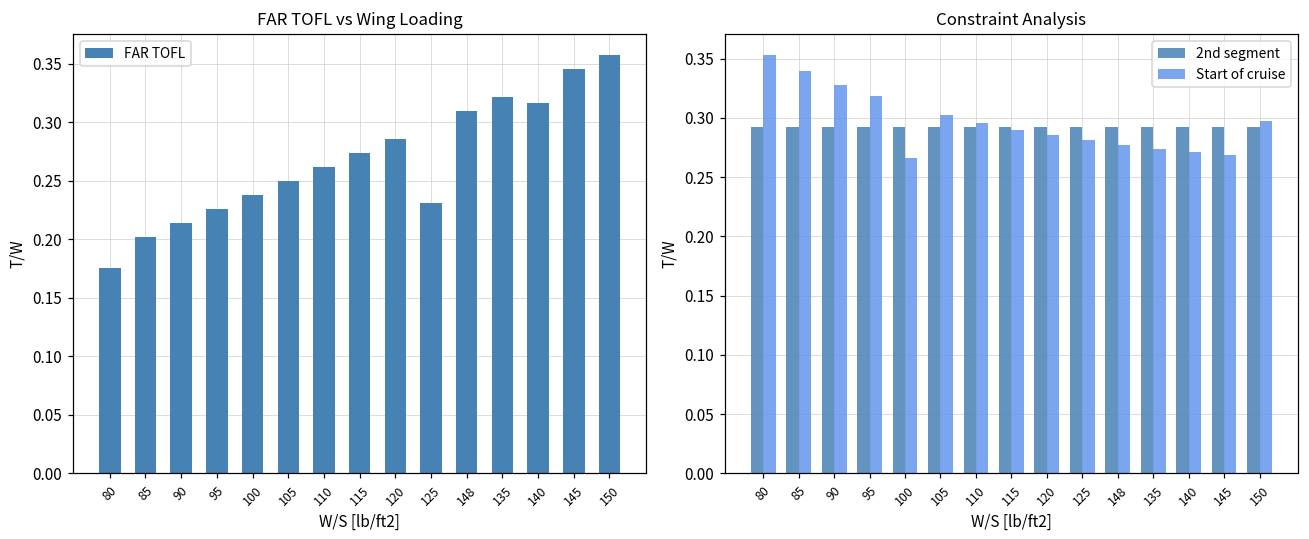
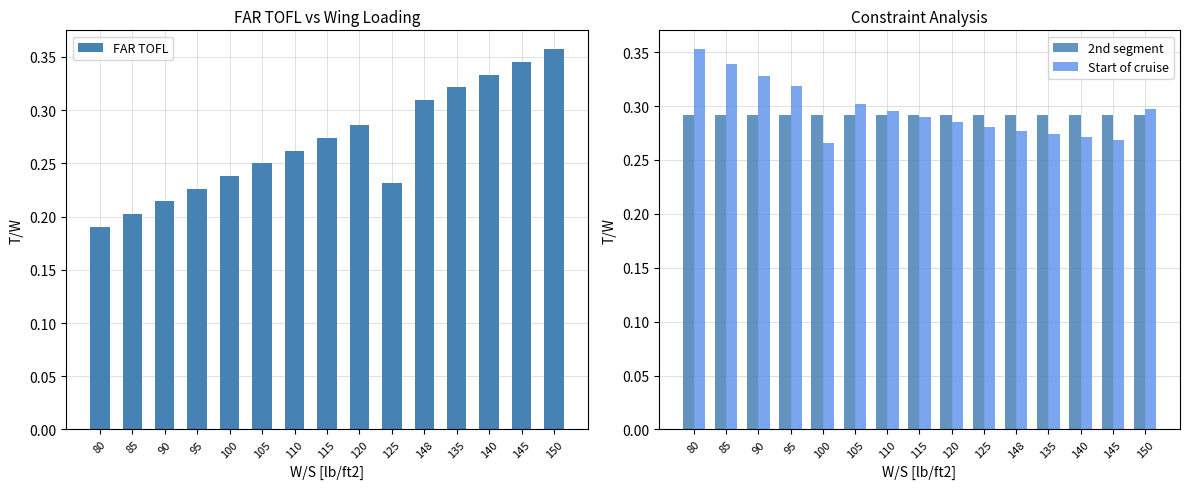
  {
    "FAR TOFL vs Wing Loading": {
-     "80": 0.176,
+     "80": 0.190,
      "85": 0.202,
      "90": 0.214,
      "95": 0.226,
      "100": 0.238,
      "105": 0.250,
      "110": 0.262,
      "115": 0.274,
      "120": 0.286,
      "125": 0.231,
      "148": 0.310,
      "135": 0.321,
-     "140": 0.317,
+     "140": 0.333,
      "145": 0.345,
      "150": 0.357
    },
    "Constraint Analysis": {
      "2nd segment": {
        "80": 0.292,
        "85": 0.292,
        "90": 0.292,
        "95": 0.292,
        "100": 0.292,
        "105": 0.292,
        "110": 0.292,
        "115": 0.292,
        "120": 0.292,
        "125": 0.292,
        "148": 0.292,
        "135": 0.292,
        "140": 0.292,
        "145": 0.292,
        "150": 0.292
      },
      "Start of cruise": {
        "80": 0.353,
        "85": 0.339,
        "90": 0.328,
        "95": 0.318,
        "100": 0.266,
        "105": 0.302,
        "110": 0.296,
        "115": 0.290,
        "120": 0.285,
        "125": 0.281,
        "148": 0.277,
        "135": 0.274,
        "140": 0.271,
        "145": 0.269,
        "150": 0.297
      }
    }
  }
